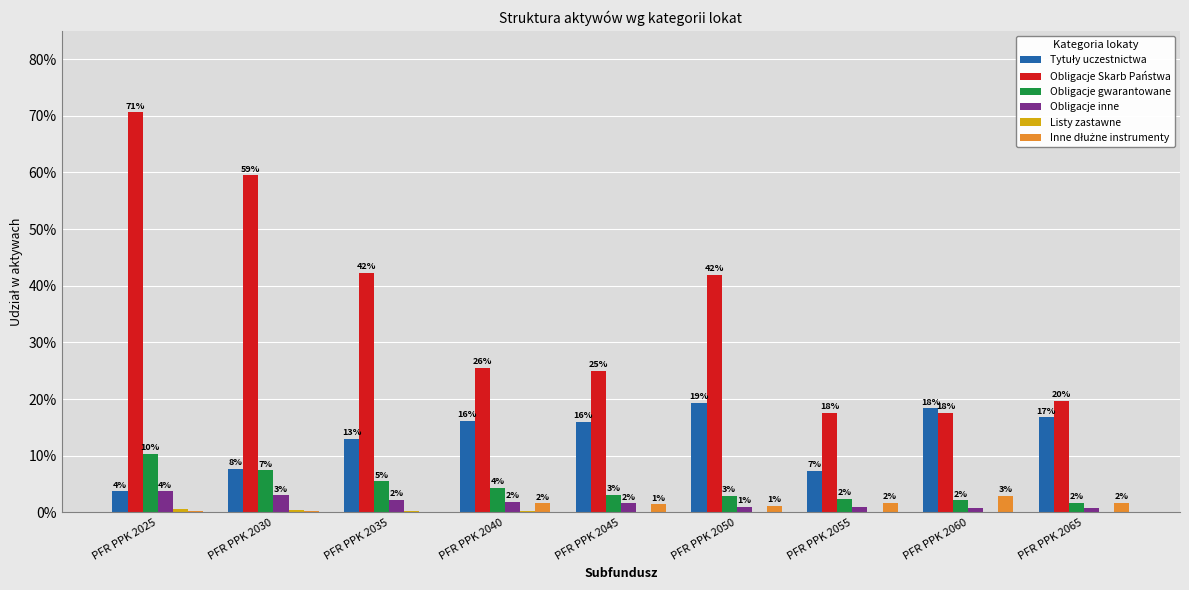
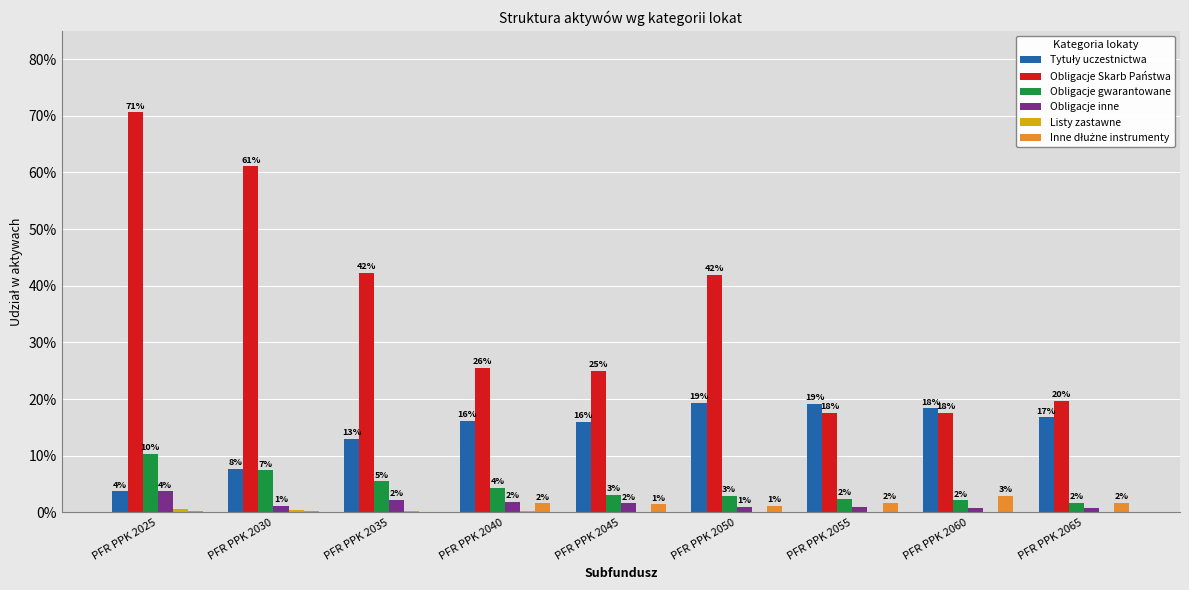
  {
    "Tytuły uczestnictwa": {
      "PFR PPK 2025": "4%",
      "PFR PPK 2030": "8%",
      "PFR PPK 2035": "13%",
      "PFR PPK 2040": "16%",
      "PFR PPK 2045": "16%",
      "PFR PPK 2050": "19%",
-     "PFR PPK 2055": "7%",
+     "PFR PPK 2055": "19%",
      "PFR PPK 2060": "18%",
      "PFR PPK 2065": "17%"
    },
    "Obligacje Skarb Państwa": {
      "PFR PPK 2025": "71%",
-     "PFR PPK 2030": "59%",
+     "PFR PPK 2030": "61%",
      "PFR PPK 2035": "42%",
      "PFR PPK 2040": "26%",
      "PFR PPK 2045": "25%",
      "PFR PPK 2050": "42%",
      "PFR PPK 2055": "18%",
      "PFR PPK 2060": "18%",
      "PFR PPK 2065": "20%"
    },
    "Obligacje gwarantowane": {
      "PFR PPK 2025": "10%",
      "PFR PPK 2030": "7%",
      "PFR PPK 2035": "5%",
      "PFR PPK 2040": "4%",
      "PFR PPK 2045": "3%",
      "PFR PPK 2050": "3%",
      "PFR PPK 2055": "2%",
      "PFR PPK 2060": "2%",
      "PFR PPK 2065": "2%"
    },
    "Obligacje inne": {
      "PFR PPK 2025": "4%",
-     "PFR PPK 2030": "3%",
+     "PFR PPK 2030": "1%",
      "PFR PPK 2035": "2%",
      "PFR PPK 2040": "2%",
      "PFR PPK 2045": "2%",
      "PFR PPK 2050": "1%"
    }
  }
